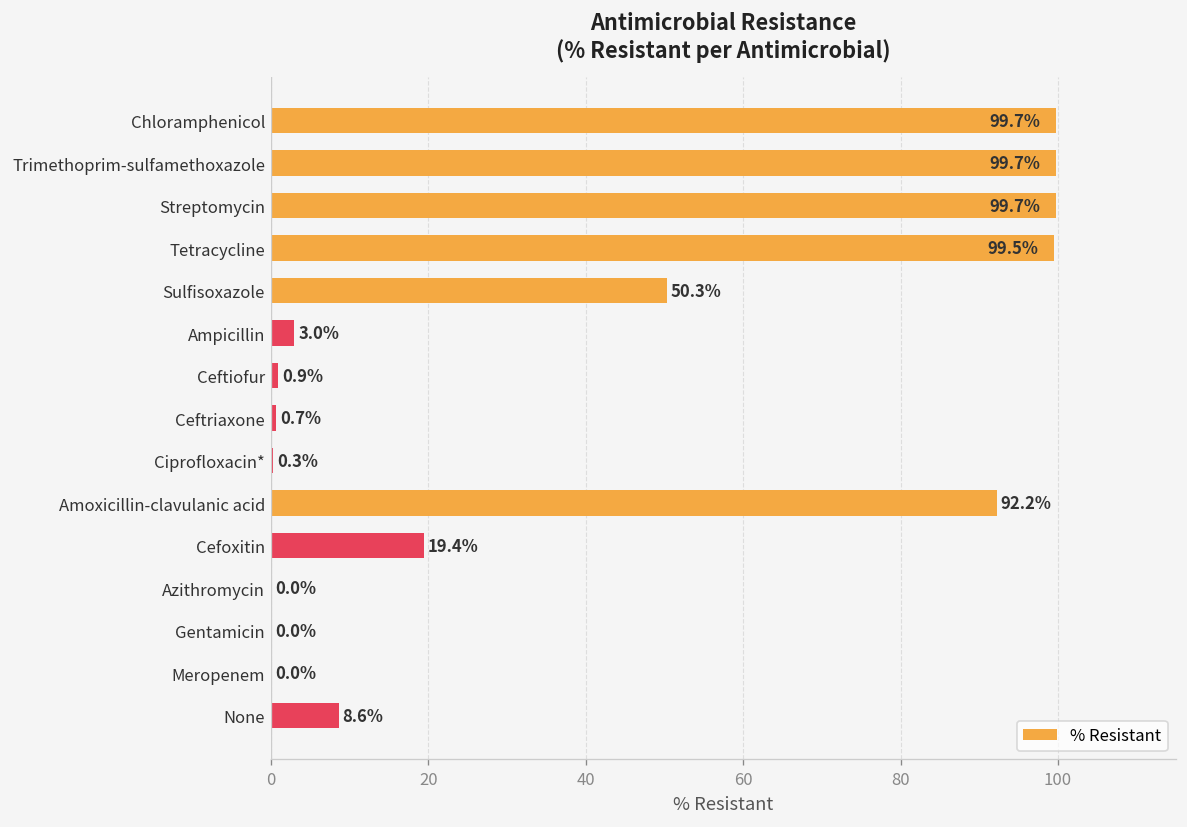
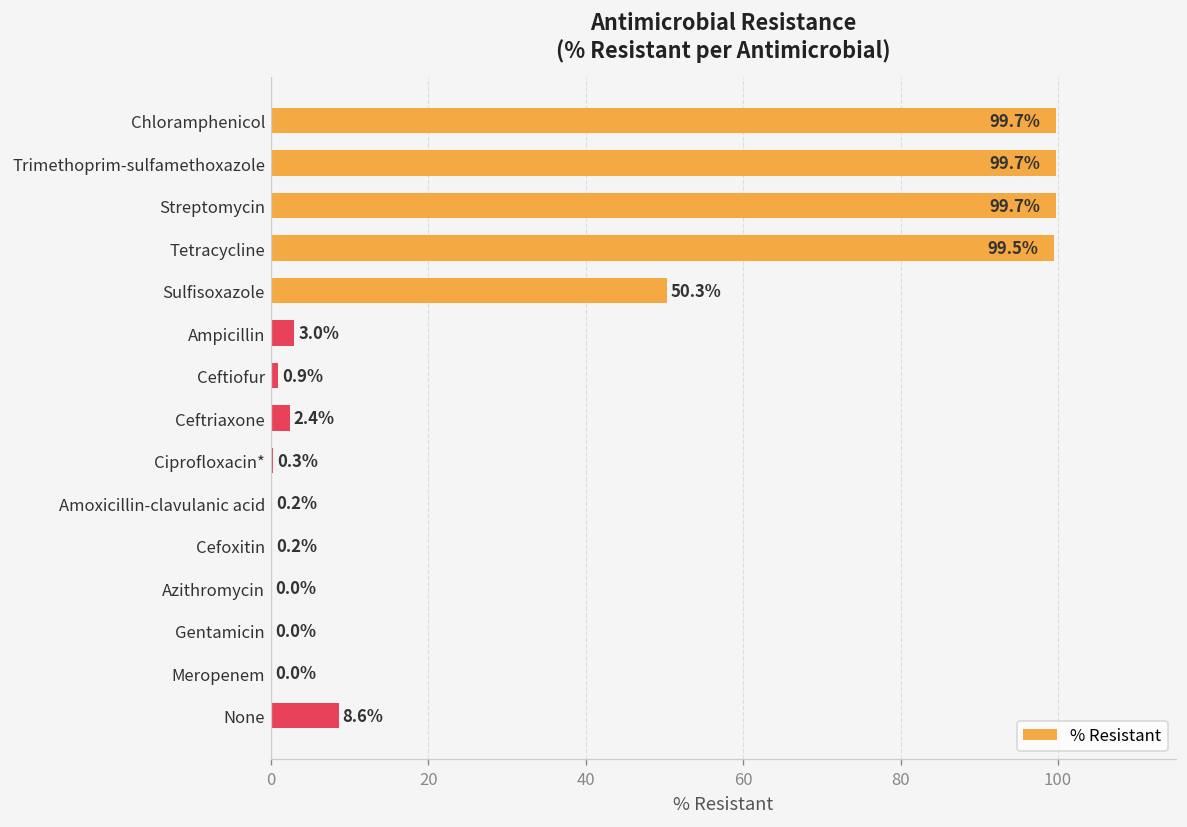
  {
    "Chloramphenicol": "99.7%",
    "Trimethoprim-sulfamethoxazole": "99.7%",
    "Streptomycin": "99.7%",
    "Tetracycline": "99.5%",
    "Sulfisoxazole": "50.3%",
    "Ampicillin": "3.0%",
    "Ceftiofur": "0.9%",
-   "Ceftriaxone": "0.7%",
+   "Ceftriaxone": "2.4%",
    "Ciprofloxacin*": "0.3%",
-   "Amoxicillin-clavulanic acid": "92.2%",
-   "Cefoxitin": "19.4%",
+   "Amoxicillin-clavulanic acid": "0.2%",
+   "Cefoxitin": "0.2%",
    "Azithromycin": "0.0%",
    "Gentamicin": "0.0%",
    "Meropenem": "0.0%",
    "None": "8.6%"
  }
